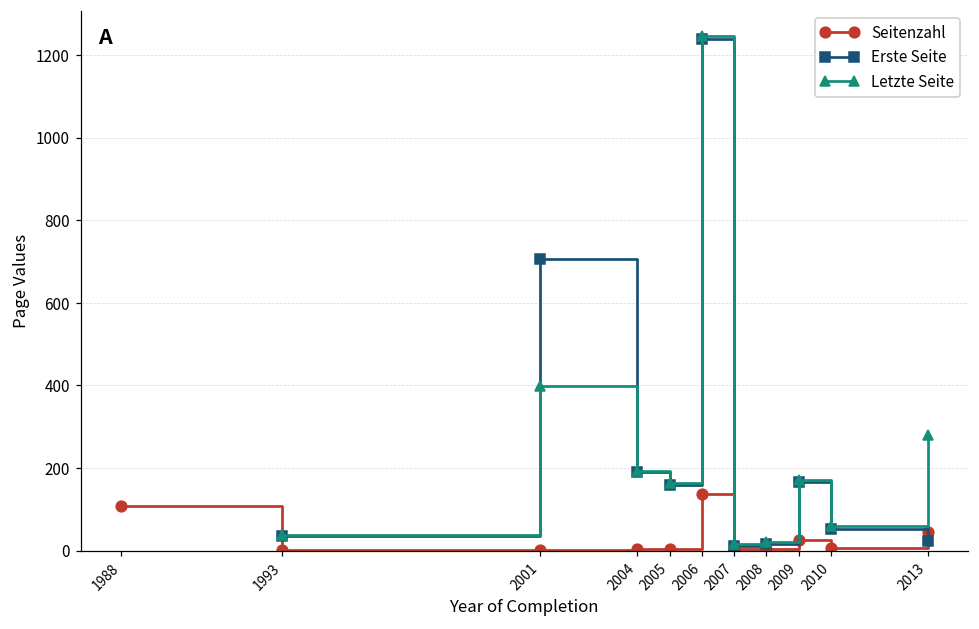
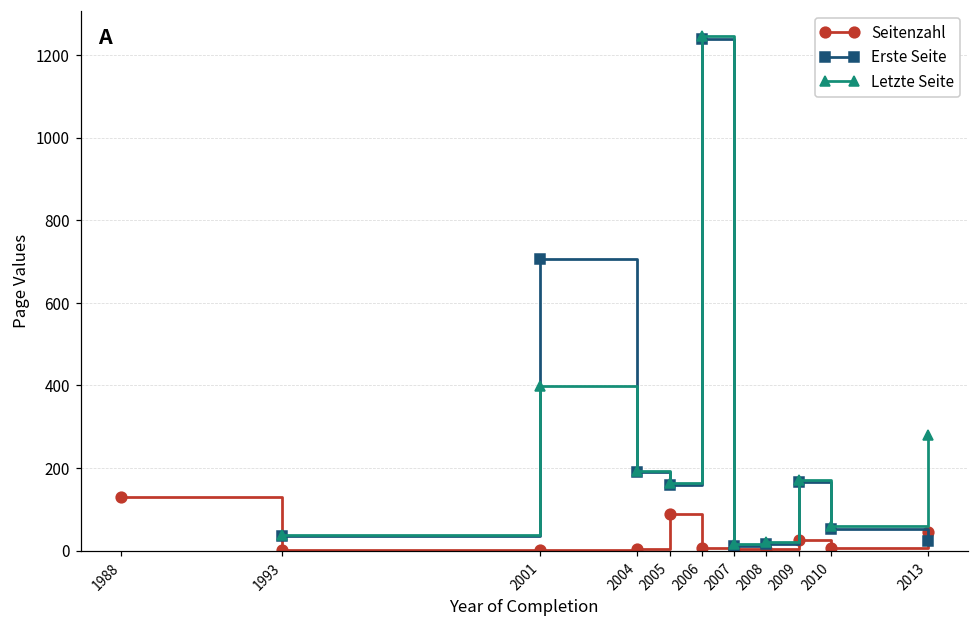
  {
    "Seitenzahl": {
-     "1988": 110,
+     "1988": 130,
      "1993": 0,
      "2001": 0,
      "2004": 0,
-     "2005": 0,
-     "2006": 140,
+     "2005": 90,
+     "2006": 10,
      "2008": 10,
      "2009": 30,
      "2010": 10,
      "2013": 50
    },
    "Erste Seite": {
      "2001": 710,
      "2006": 1240,
      "2010": 50,
      "2013": 20
    },
    "Letzte Seite": {
      "2001": 400,
      "2006": 1250,
      "2010": 60,
      "2013": 280
    }
  }
